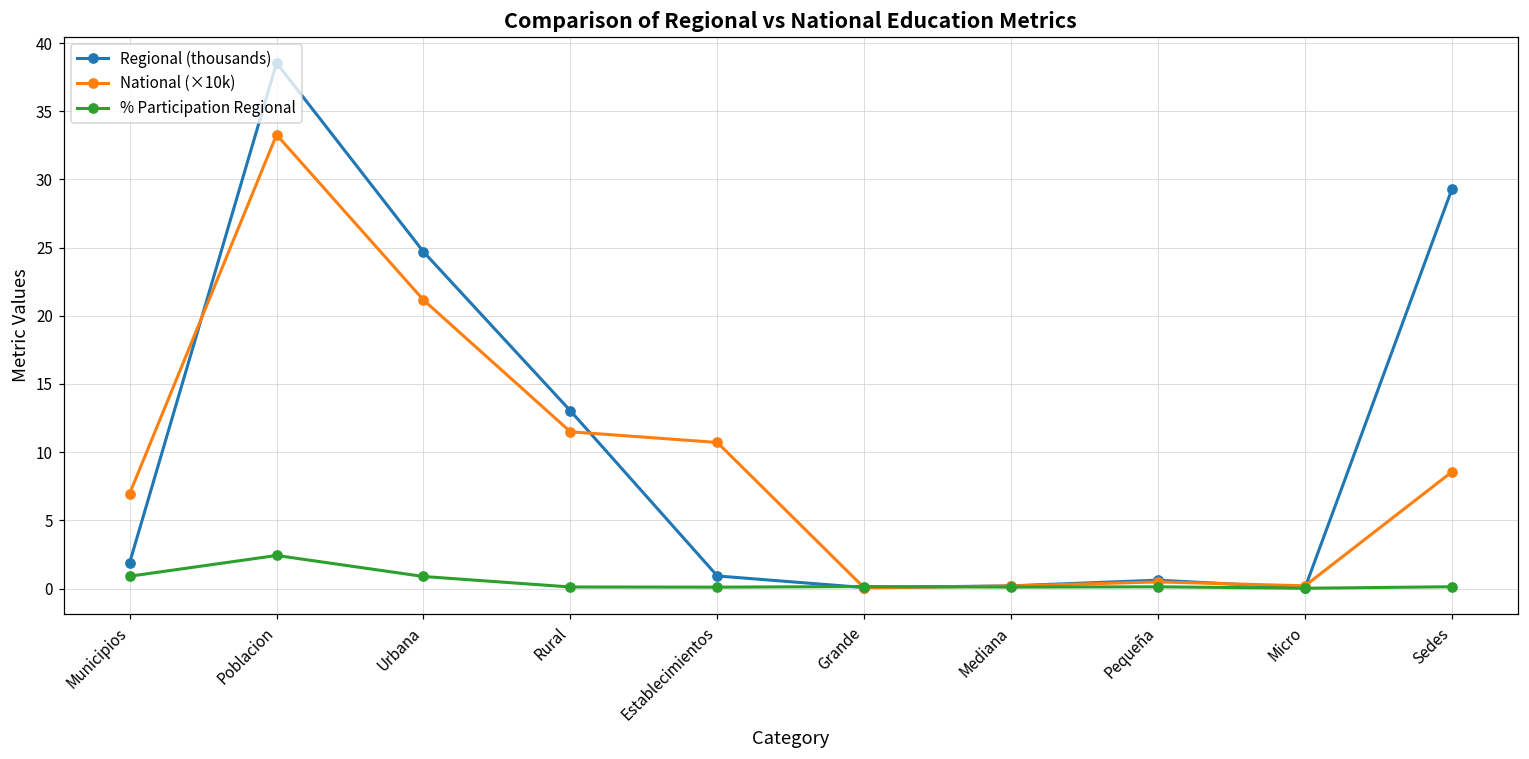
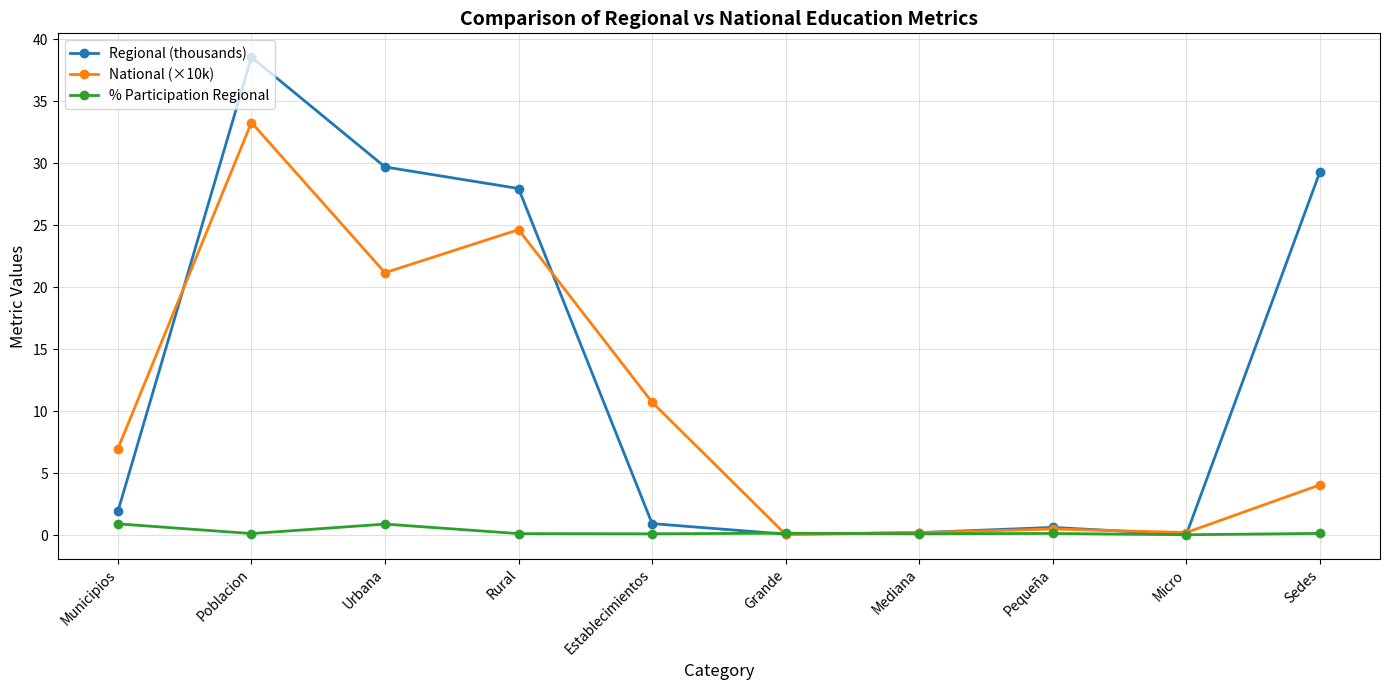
  {
    "Regional (thousands)": {
      "Municipios": 1.9,
-     "Urbana": 24.7,
-     "Rural": 13.0,
+     "Urbana": 29.7,
+     "Rural": 28.0,
      "Establecimientos": 0.9,
      "Sedes": 29.3
    },
    "National (×10k)": {
      "Municipios": 7.0,
      "Poblacion": 33.3,
      "Urbana": 21.2,
-     "Rural": 11.5,
+     "Rural": 24.6,
      "Establecimientos": 10.7,
-     "Sedes": 8.6
+     "Sedes": 4.0
    },
    "% Participation Regional": {
      "Municipios": 0.9,
-     "Poblacion": 2.4,
+     "Poblacion": 0.1,
      "Urbana": 0.9,
      "Rural": 0.1,
      "Establecimientos": 0.1,
      "Pequeña": 0.1,
      "Sedes": 0.1
    }
  }
